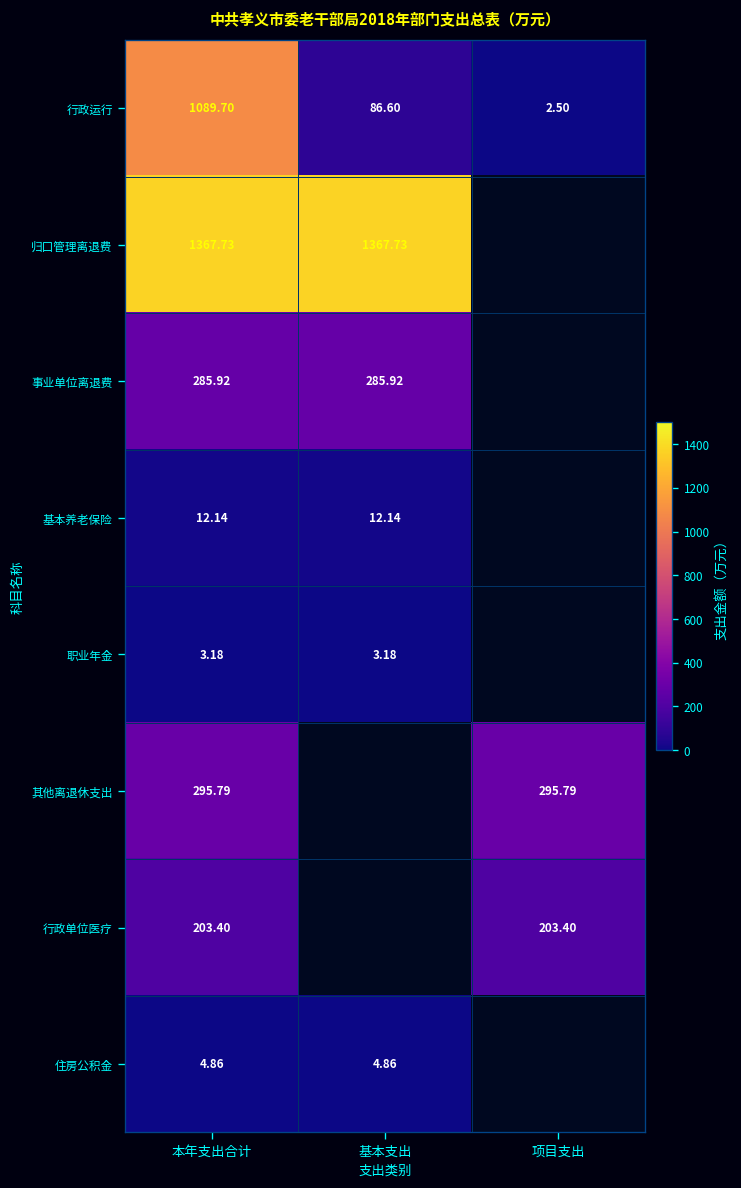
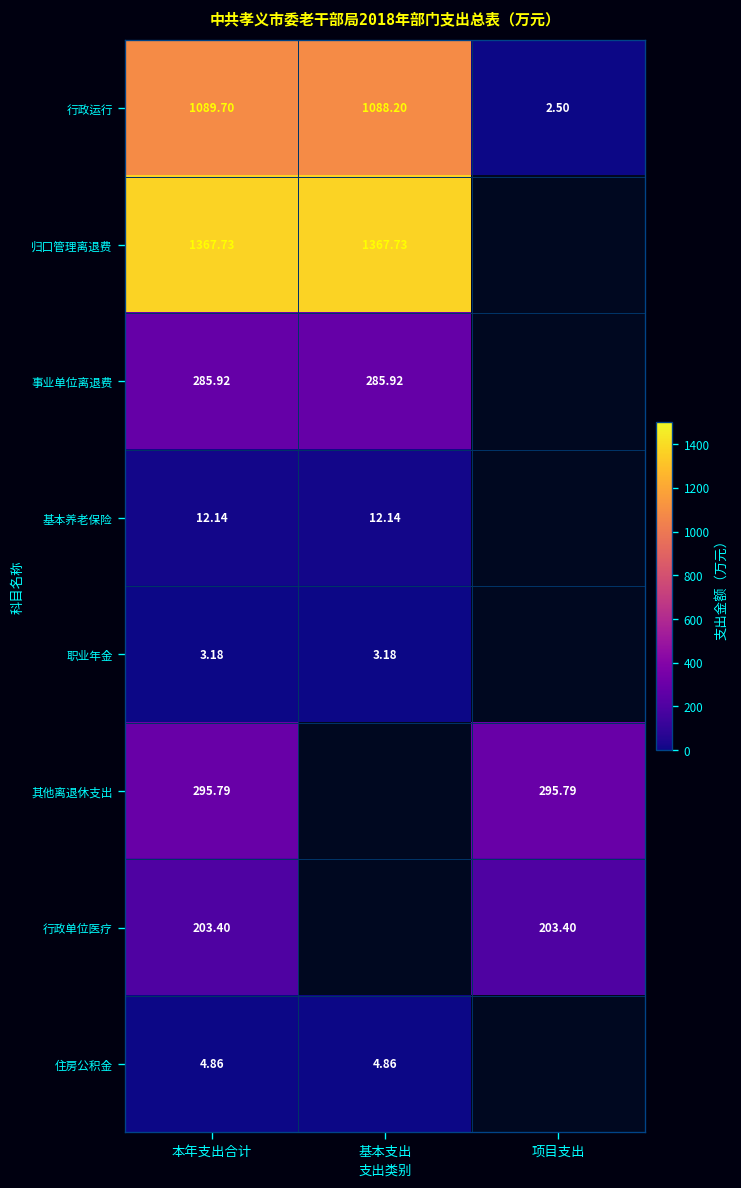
  {
    "行政运行": {
      "本年支出合计": 1089.70,
-     "基本支出": 86.60,
+     "基本支出": 1088.20,
      "项目支出": 2.50
    },
    "事业单位离退费": {
      "本年支出合计": 285.92,
      "基本支出": 285.92
    },
    "基本养老保险": {
      "本年支出合计": 12.14,
      "基本支出": 12.14
    },
    "职业年金": {
      "本年支出合计": 3.18,
      "基本支出": 3.18
    },
    "其他离退休支出": {
      "本年支出合计": 295.79,
      "项目支出": 295.79
    },
    "行政单位医疗": {
      "本年支出合计": 203.40,
      "项目支出": 203.40
    },
    "住房公积金": {
      "本年支出合计": 4.86,
      "基本支出": 4.86
    }
  }
